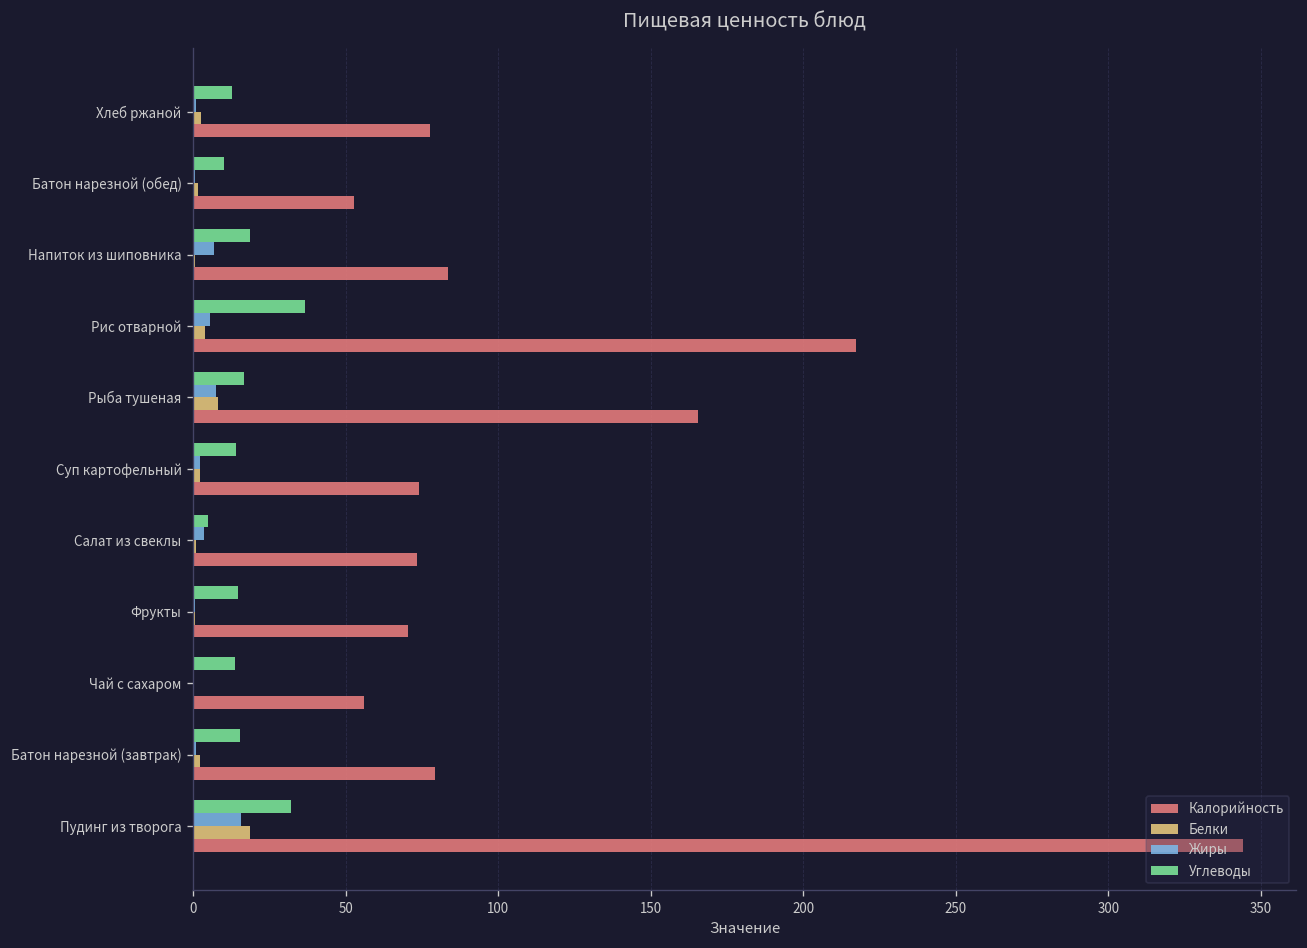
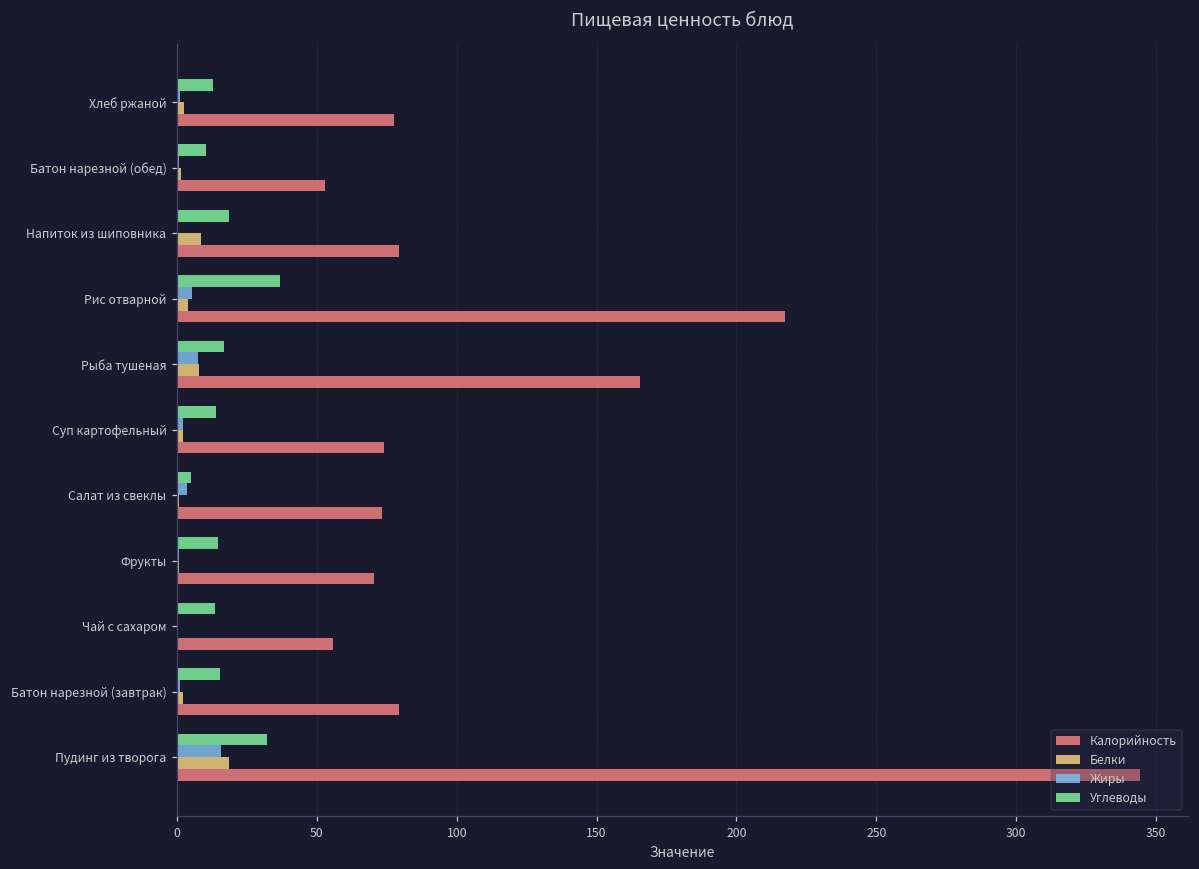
  {
    "Калорийность": {
      "Хлеб ржаной": 78,
      "Батон нарезной (обед)": 53,
-     "Напиток из шиповника": 84,
+     "Напиток из шиповника": 79,
      "Рис отварной": 217,
      "Рыба тушеная": 166,
      "Суп картофельный": 74,
      "Салат из свеклы": 73,
      "Фрукты": 71,
      "Чай с сахаром": 56,
      "Батон нарезной (завтрак)": 79
    },
    "Белки": {
      "Хлеб ржаной": 3,
      "Батон нарезной (обед)": 2,
-     "Напиток из шиповника": 1,
+     "Напиток из шиповника": 9,
      "Рис отварной": 4,
      "Рыба тушеная": 8,
      "Суп картофельный": 2,
      "Батон нарезной (завтрак)": 2,
      "Пудинг из творога": 19
    },
    "Жиры": {
      "Хлеб ржаной": 1,
-     "Напиток из шиповника": 7,
+     "Напиток из шиповника": 0,
      "Рис отварной": 5,
      "Рыба тушеная": 7,
      "Суп картофельный": 2,
      "Салат из свеклы": 4,
      "Пудинг из творога": 16
    },
    "Углеводы": {
      "Хлеб ржаной": 13,
      "Батон нарезной (обед)": 10,
      "Напиток из шиповника": 19,
      "Рис отварной": 37,
      "Рыба тушеная": 17,
      "Суп картофельный": 14,
      "Салат из свеклы": 5,
      "Фрукты": 15,
      "Чай с сахаром": 14,
      "Батон нарезной (завтрак)": 15,
      "Пудинг из творога": 32
    }
  }
